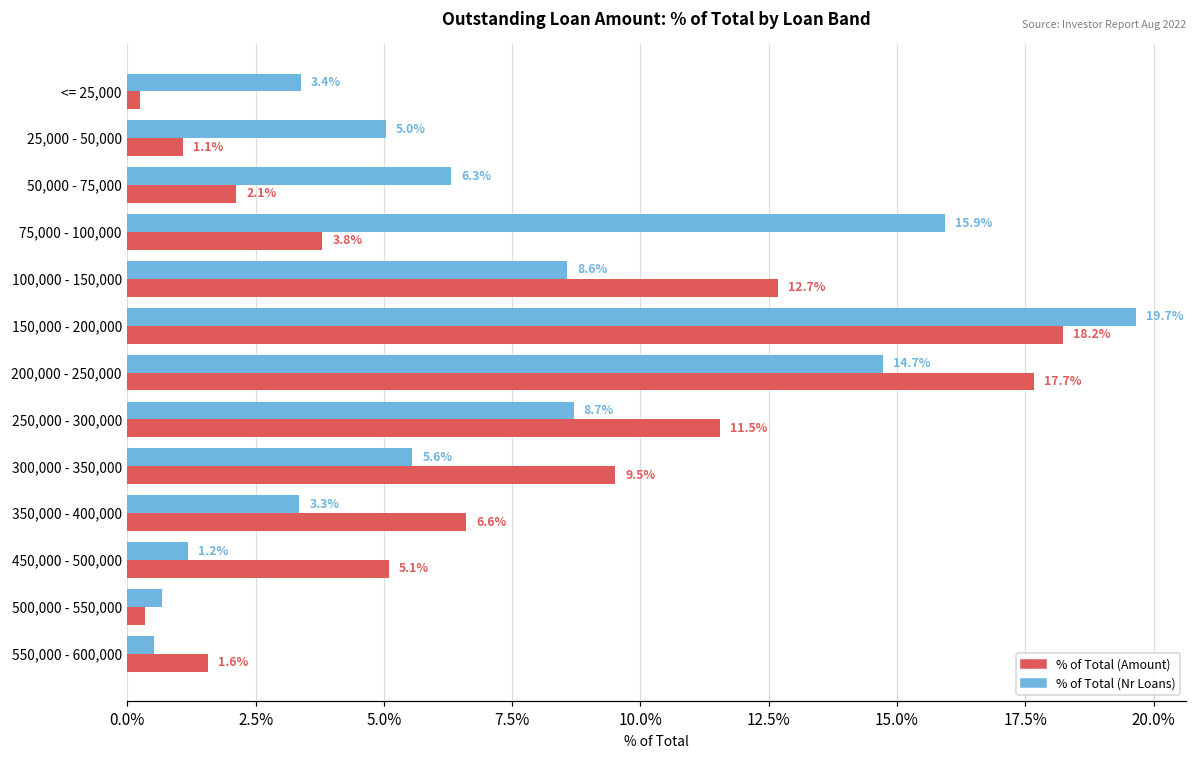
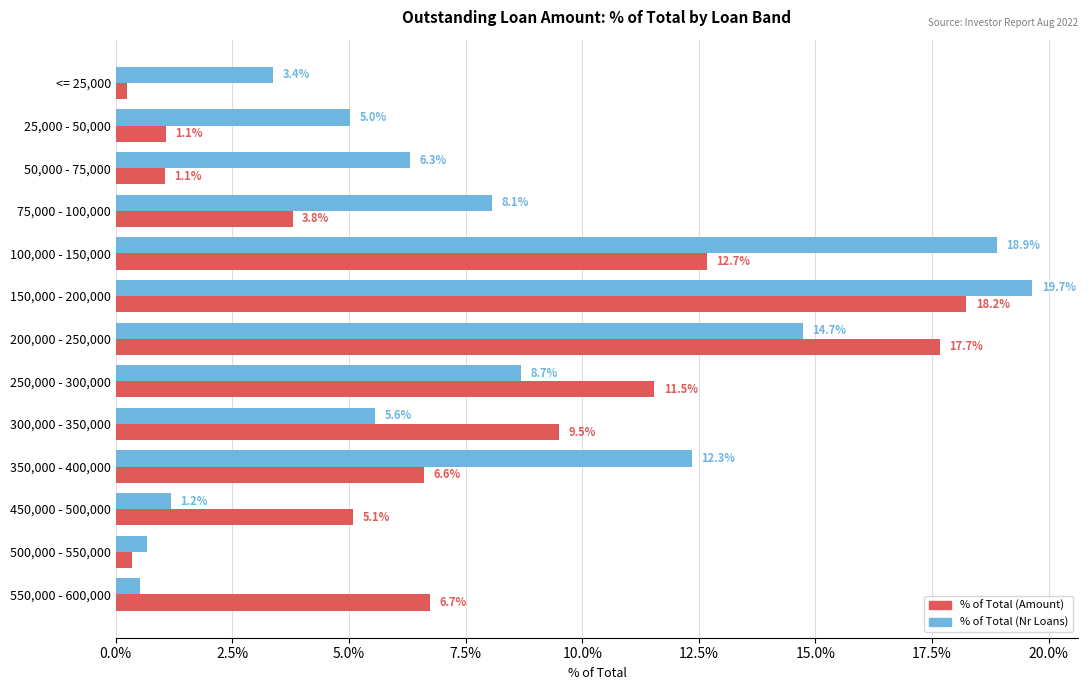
  {
    "% of Total (Amount)": {
      "25,000 - 50,000": "1.1%",
-     "50,000 - 75,000": "2.1%",
+     "50,000 - 75,000": "1.1%",
      "75,000 - 100,000": "3.8%",
      "100,000 - 150,000": "12.7%",
      "150,000 - 200,000": "18.2%",
      "200,000 - 250,000": "17.7%",
      "250,000 - 300,000": "11.5%",
      "300,000 - 350,000": "9.5%",
      "350,000 - 400,000": "6.6%",
      "450,000 - 500,000": "5.1%",
-     "550,000 - 600,000": "1.6%"
+     "550,000 - 600,000": "6.7%"
    },
    "% of Total (Nr Loans)": {
      "<= 25,000": "3.4%",
      "25,000 - 50,000": "5.0%",
      "50,000 - 75,000": "6.3%",
-     "75,000 - 100,000": "15.9%",
-     "100,000 - 150,000": "8.6%",
+     "75,000 - 100,000": "8.1%",
+     "100,000 - 150,000": "18.9%",
      "150,000 - 200,000": "19.7%",
      "200,000 - 250,000": "14.7%",
      "250,000 - 300,000": "8.7%",
      "300,000 - 350,000": "5.6%",
-     "350,000 - 400,000": "3.3%",
+     "350,000 - 400,000": "12.3%",
      "450,000 - 500,000": "1.2%"
    }
  }
